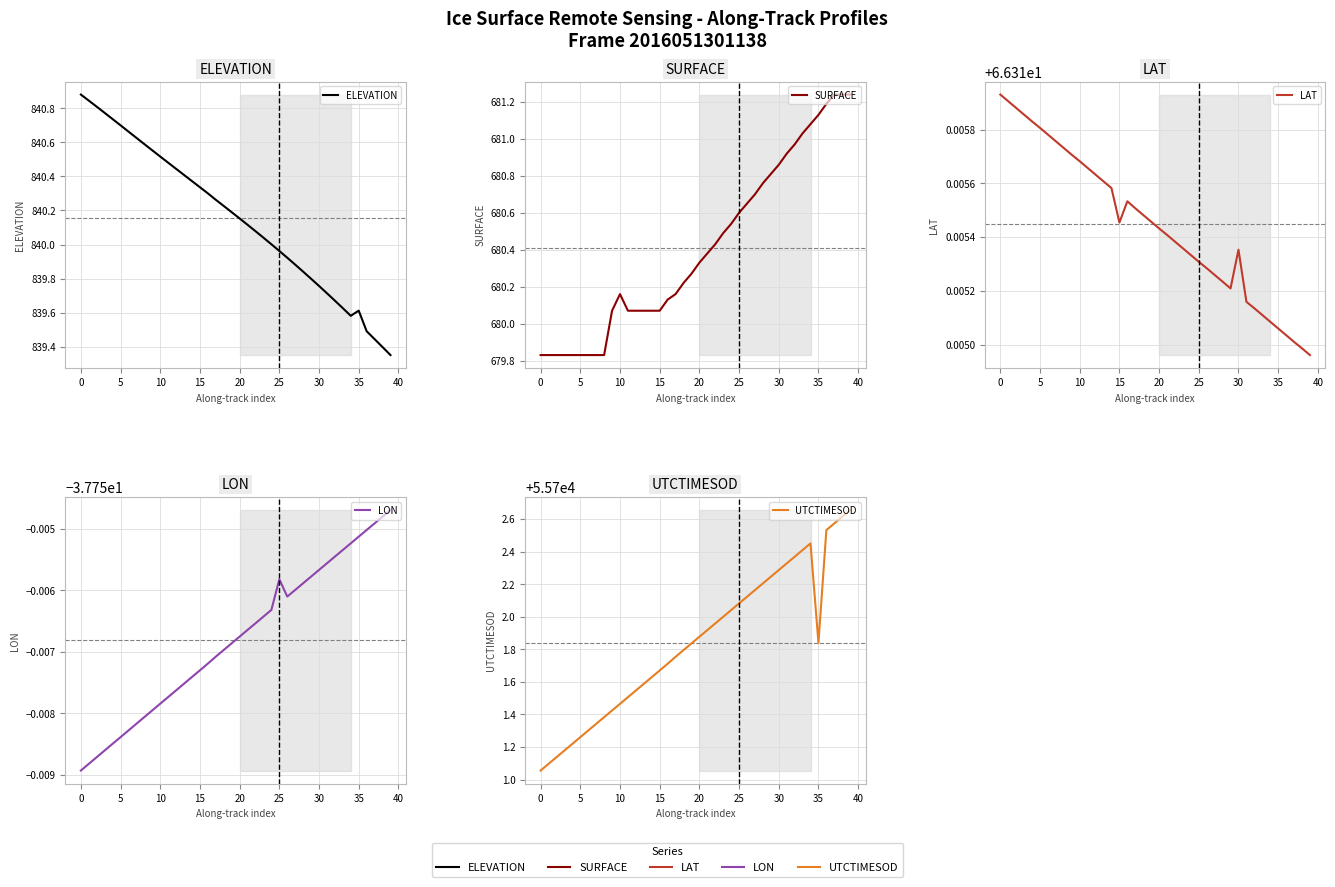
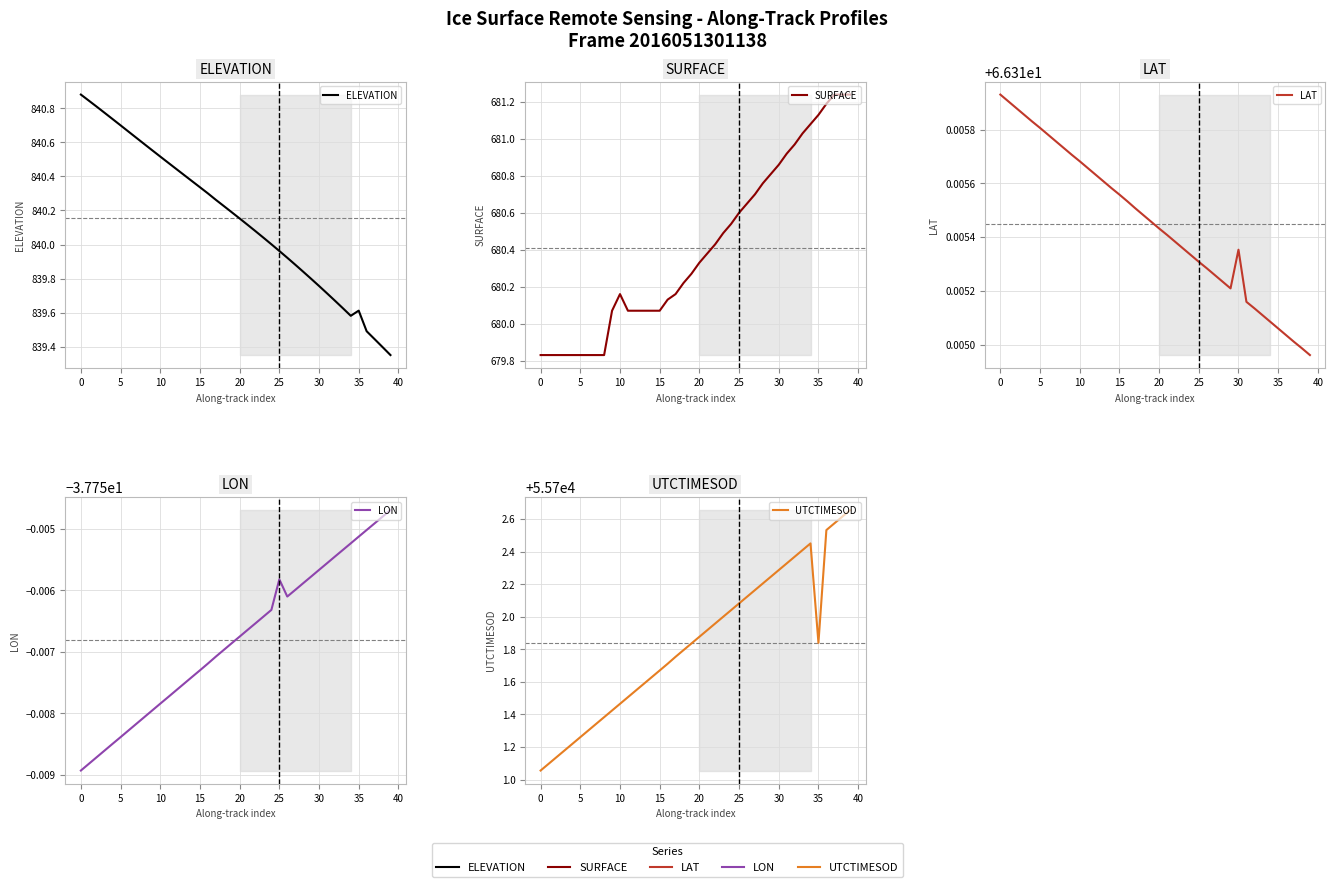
  {
    "ELEVATION": {
      "ELEVATION": {
        "0": 840.88,
        "5": 840.70,
        "10": 840.52,
        "15": 840.34,
        "20": 840.15,
        "25": 839.96,
        "30": 839.76,
        "35": 839.61
      }
    },
    "SURFACE": {
      "SURFACE": {
        "0": 679.83,
        "5": 679.83,
        "10": 680.16,
        "15": 680.07,
        "20": 680.33,
        "25": 680.60,
        "30": 680.86,
        "35": 681.13
      }
    },
    "LAT": {
      "LAT": {
        "0": 66.31593,
        "5": 66.31581,
        "10": 66.31568,
-       "15": 66.31545,
+       "15": 66.31556,
        "20": 66.31543,
        "25": 66.31531,
        "30": 66.31535,
        "35": 66.31506
      }
    },
    "LON": {
      "LON": {
        "0": -37.7589,
        "5": -37.7584,
        "10": -37.7578,
        "15": -37.7573,
        "20": -37.7568,
        "25": -37.7558,
        "30": -37.7557,
        "35": -37.7551
      }
    },
    "UTCTIMESOD": {
      "UTCTIMESOD": {
        "0": 55701.06,
        "5": 55701.26,
        "10": 55701.47,
        "15": 55701.67,
        "20": 55701.88,
        "25": 55702.08,
        "30": 55702.29,
        "35": 55701.84
      }
    }
  }
